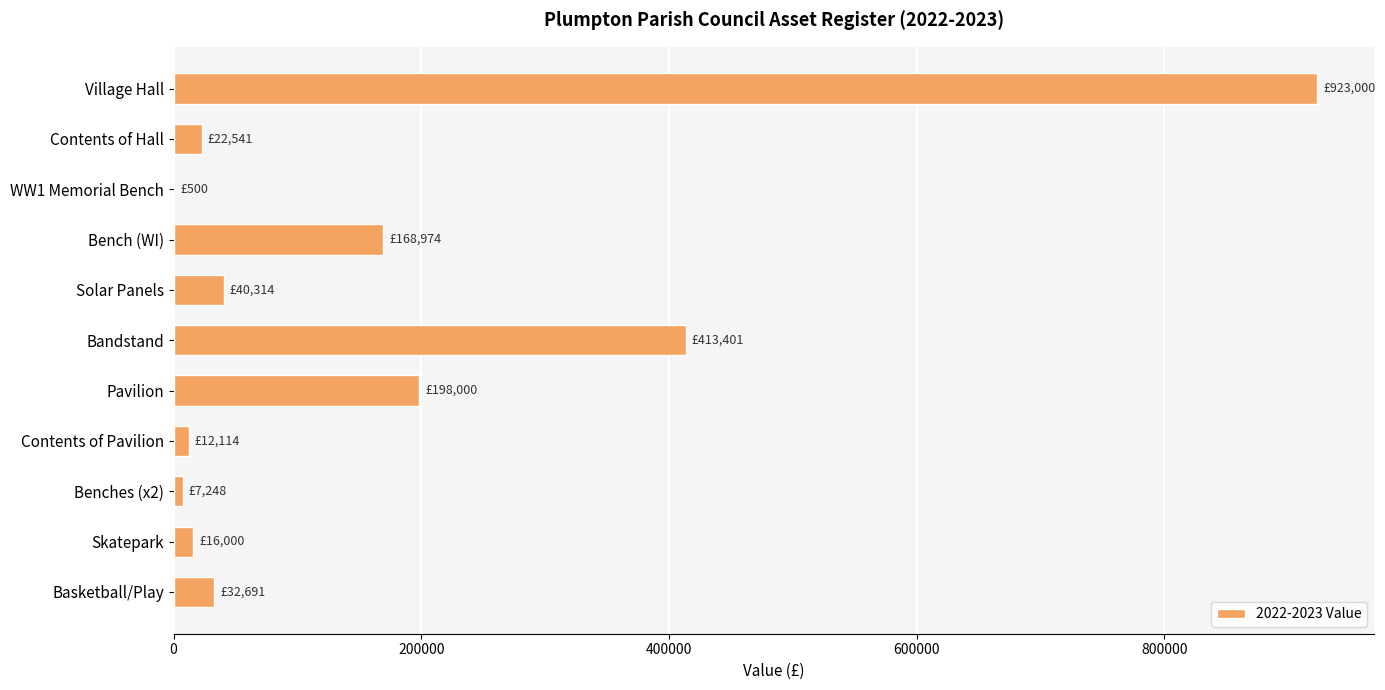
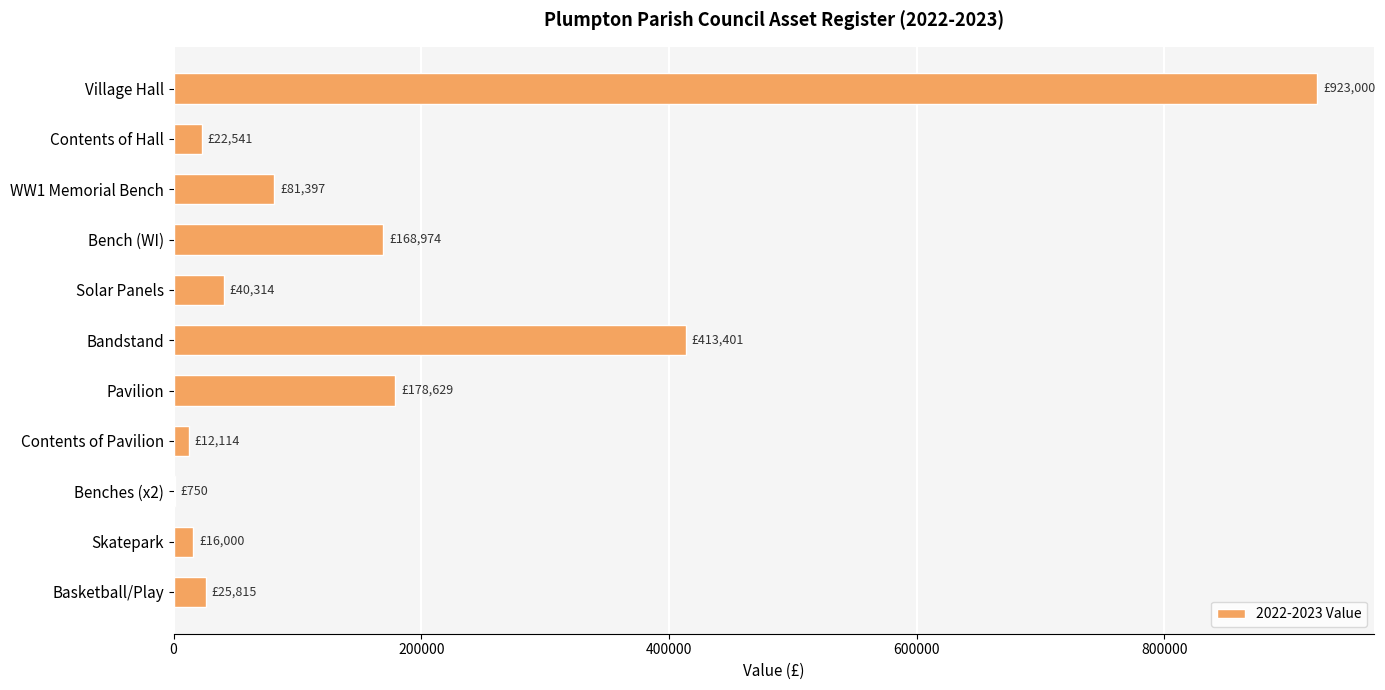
  {
    "Village Hall": "£923,000",
    "Contents of Hall": "£22,541",
-   "WW1 Memorial Bench": "£500",
+   "WW1 Memorial Bench": "£81,397",
    "Bench (WI)": "£168,974",
    "Solar Panels": "£40,314",
    "Bandstand": "£413,401",
-   "Pavilion": "£198,000",
+   "Pavilion": "£178,629",
    "Contents of Pavilion": "£12,114",
-   "Benches (x2)": "£7,248",
+   "Benches (x2)": "£750",
    "Skatepark": "£16,000",
-   "Basketball/Play": "£32,691"
+   "Basketball/Play": "£25,815"
  }
